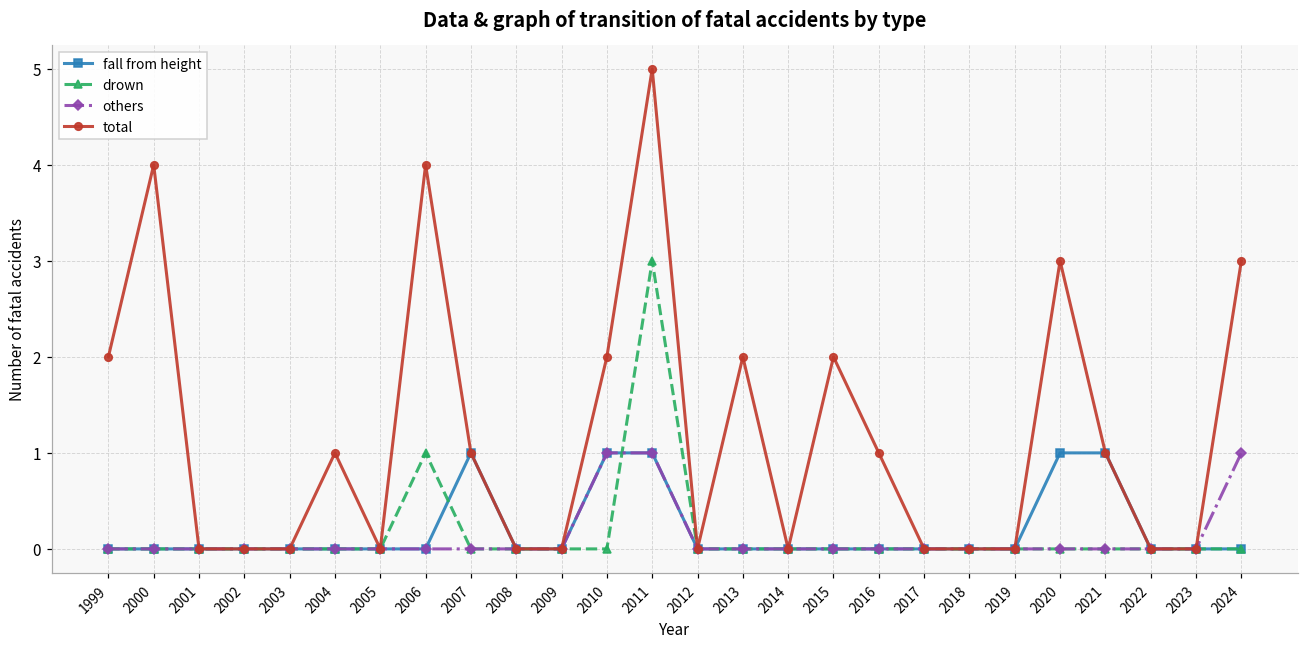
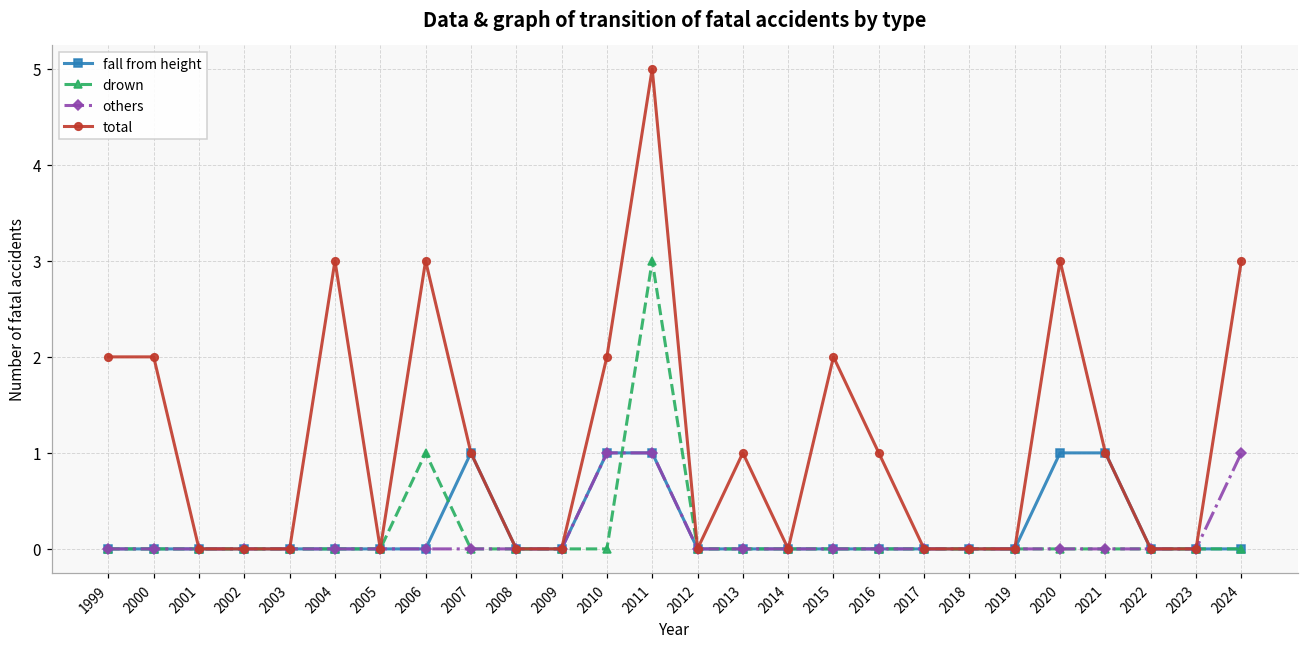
  {
    "fall from height": {
      "2020": 1
    },
    "drown": {
      "2006": 1,
      "2010": 0,
      "2011": 3
    },
    "others": {
      "2024": 1
    },
    "total": {
      "1999": 2,
-     "2000": 4,
-     "2004": 1,
-     "2006": 4,
+     "2000": 2,
+     "2004": 3,
+     "2006": 3,
      "2010": 2,
      "2011": 5,
-     "2013": 2,
+     "2013": 1,
      "2015": 2,
      "2016": 1,
      "2020": 3,
      "2024": 3
    }
  }
